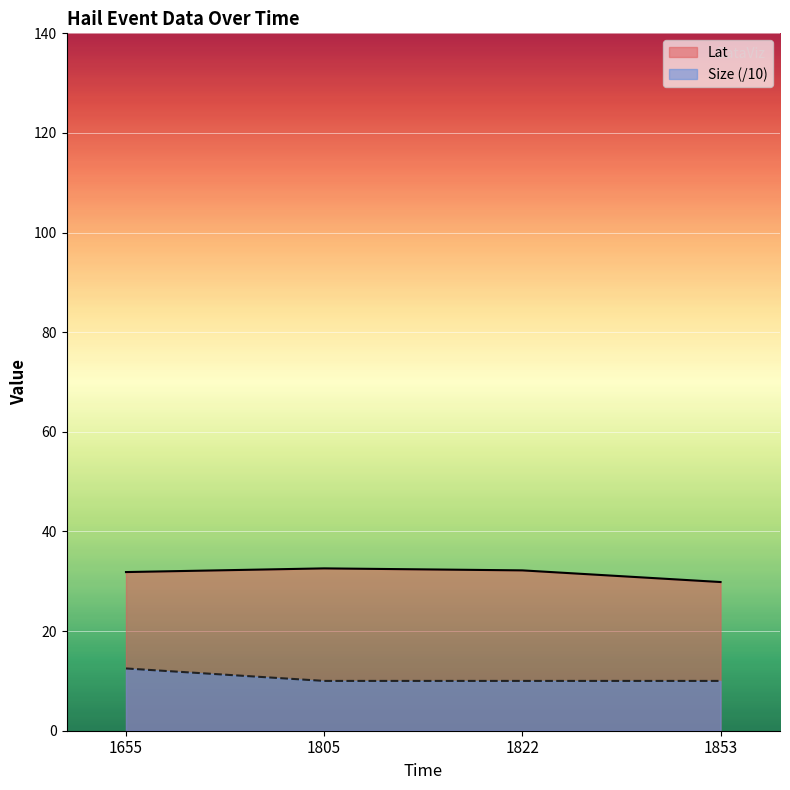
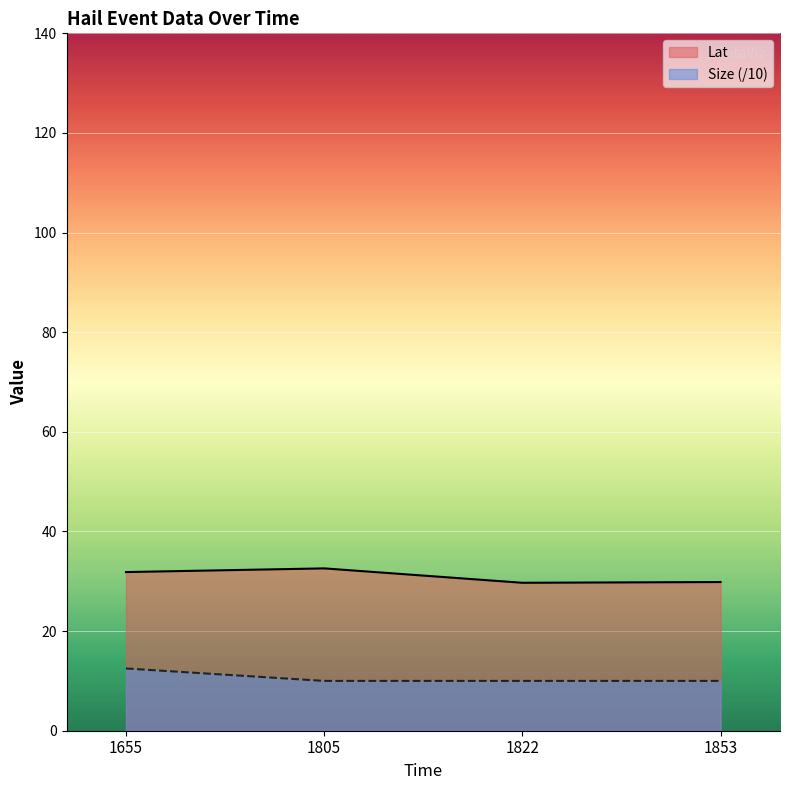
  {
    "Lat": {
      "1655": 32,
      "1805": 33,
-     "1822": 32,
+     "1822": 30,
      "1853": 30
    },
    "Size (/10)": {
      "1655": 13,
      "1805": 10,
      "1822": 10,
      "1853": 10
    }
  }
